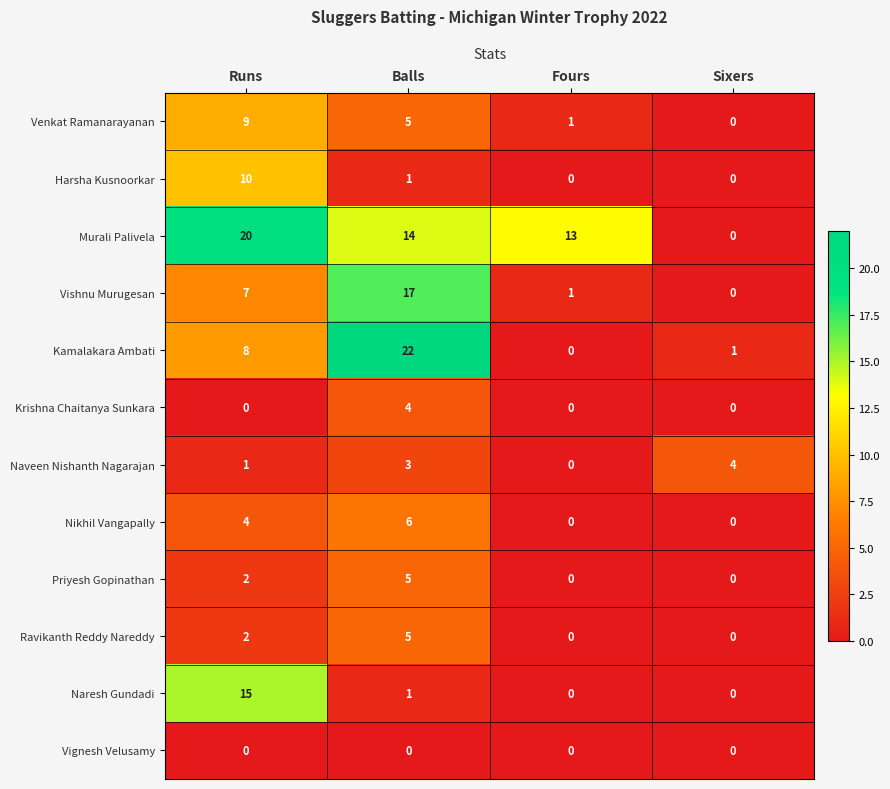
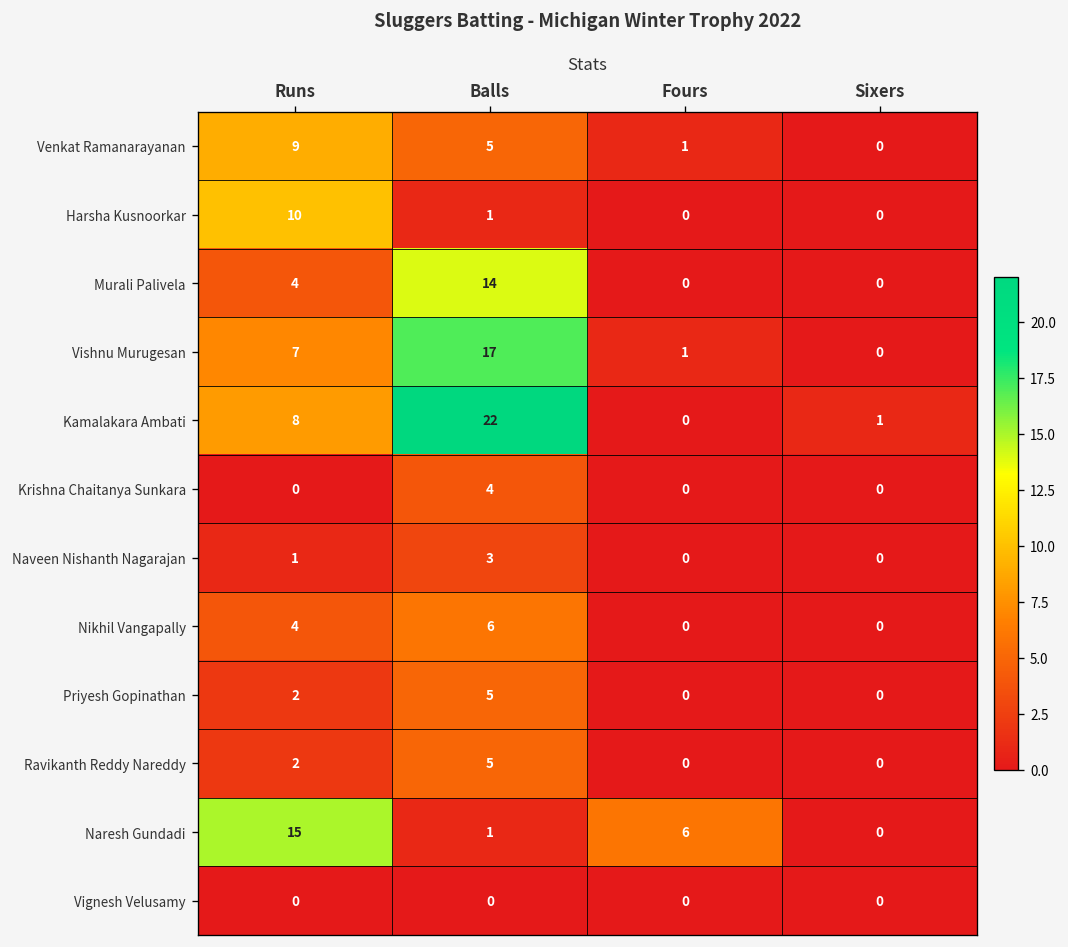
  {
    "Venkat Ramanarayanan": {
      "Runs": 9,
      "Balls": 5,
      "Fours": 1,
      "Sixers": 0
    },
    "Harsha Kusnoorkar": {
      "Runs": 10,
      "Balls": 1,
      "Fours": 0,
      "Sixers": 0
    },
    "Murali Palivela": {
-     "Runs": 20,
+     "Runs": 4,
      "Balls": 14,
-     "Fours": 13,
+     "Fours": 0,
      "Sixers": 0
    },
    "Vishnu Murugesan": {
      "Runs": 7,
      "Balls": 17,
      "Fours": 1,
      "Sixers": 0
    },
    "Kamalakara Ambati": {
      "Runs": 8,
      "Balls": 22,
      "Fours": 0,
      "Sixers": 1
    },
    "Krishna Chaitanya Sunkara": {
      "Runs": 0,
      "Balls": 4,
      "Fours": 0,
      "Sixers": 0
    },
    "Naveen Nishanth Nagarajan": {
      "Runs": 1,
      "Balls": 3,
      "Fours": 0,
-     "Sixers": 4
+     "Sixers": 0
    },
    "Nikhil Vangapally": {
      "Runs": 4,
      "Balls": 6,
      "Fours": 0,
      "Sixers": 0
    },
    "Priyesh Gopinathan": {
      "Runs": 2,
      "Balls": 5,
      "Fours": 0,
      "Sixers": 0
    },
    "Ravikanth Reddy Nareddy": {
      "Runs": 2,
      "Balls": 5,
      "Fours": 0,
      "Sixers": 0
    },
    "Naresh Gundadi": {
      "Runs": 15,
      "Balls": 1,
-     "Fours": 0,
+     "Fours": 6,
      "Sixers": 0
    },
    "Vignesh Velusamy": {
      "Runs": 0,
      "Balls": 0,
      "Fours": 0,
      "Sixers": 0
    }
  }
